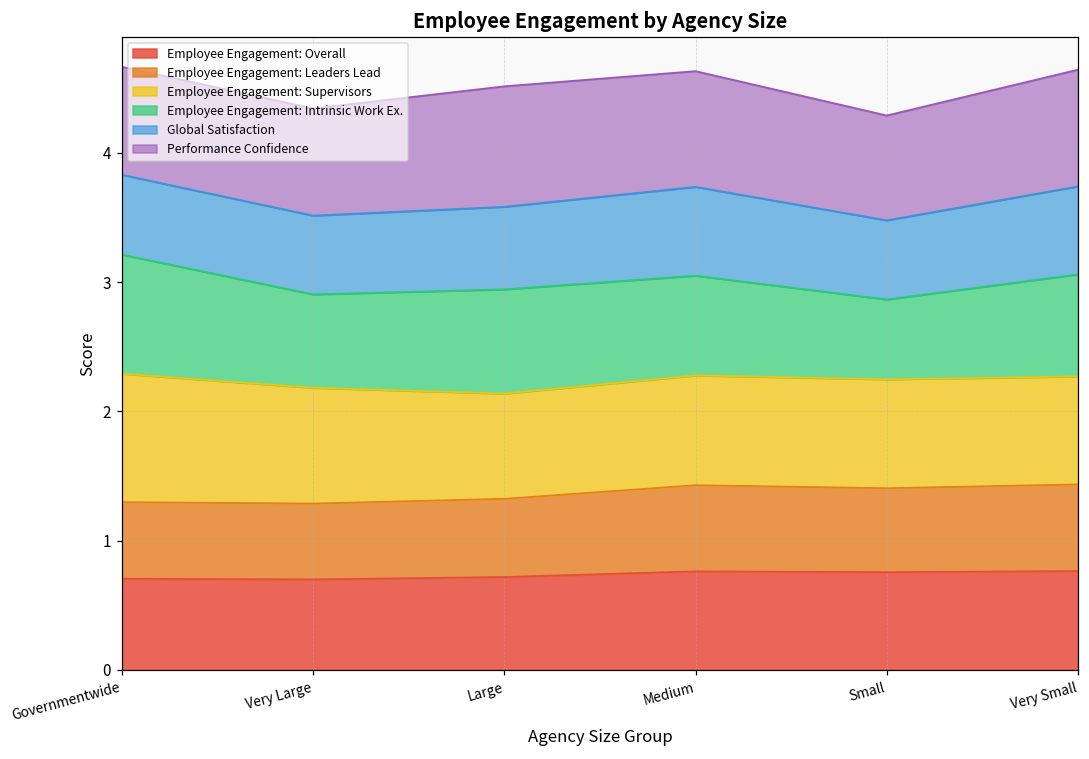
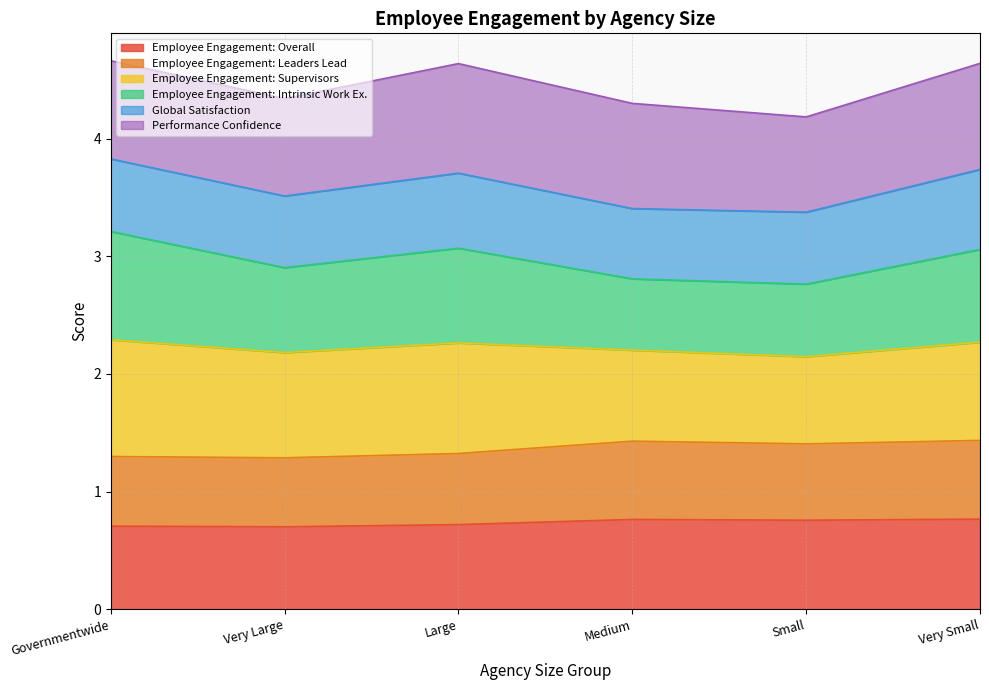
  {
    "Employee Engagement: Supervisors": {
      "Governmentwide": 0.99,
      "Very Large": 0.90,
-     "Large": 0.81,
-     "Medium": 0.85,
-     "Small": 0.84,
+     "Large": 0.94,
+     "Medium": 0.77,
+     "Small": 0.74,
      "Very Small": 0.84
    },
    "Employee Engagement: Intrinsic Work Ex.": {
      "Governmentwide": 0.92,
      "Very Large": 0.72,
      "Large": 0.81,
-     "Medium": 0.77,
+     "Medium": 0.61,
      "Small": 0.62,
      "Very Small": 0.79
    },
    "Global Satisfaction": {
      "Governmentwide": 0.62,
      "Very Large": 0.61,
      "Large": 0.64,
-     "Medium": 0.69,
+     "Medium": 0.60,
      "Small": 0.61,
      "Very Small": 0.68
    },
    "Performance Confidence": {
      "Governmentwide": 0.84,
      "Large": 0.93,
      "Medium": 0.89,
      "Small": 0.81,
      "Very Small": 0.90
    }
  }
